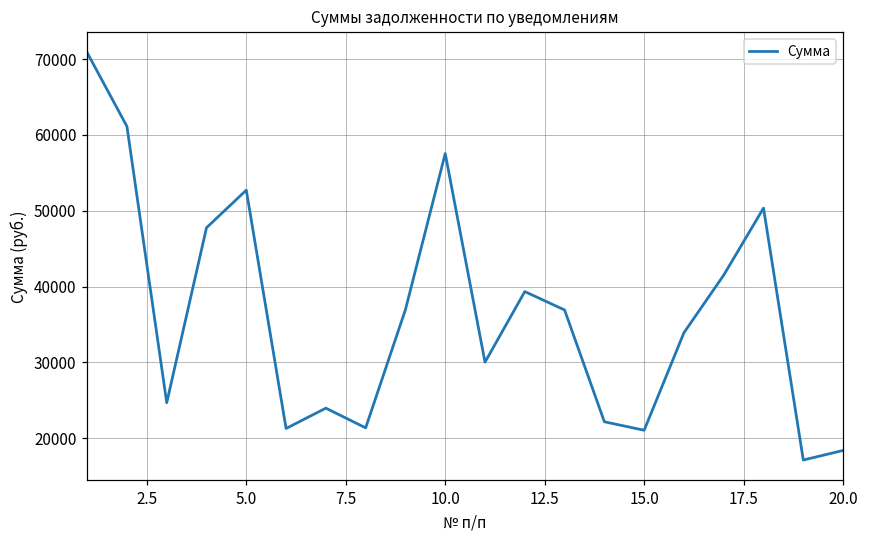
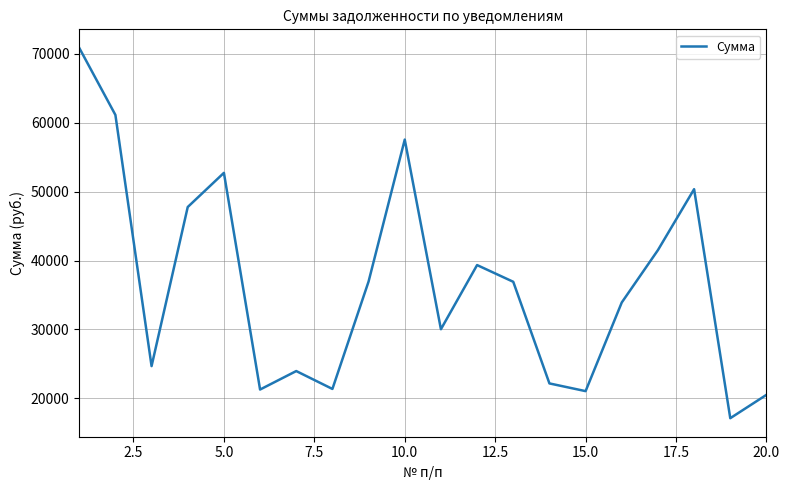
  {
    "5.0": 53000,
    "10.0": 58000,
    "15.0": 21000,
-   "20.0": 18000
+   "20.0": 21000
  }
